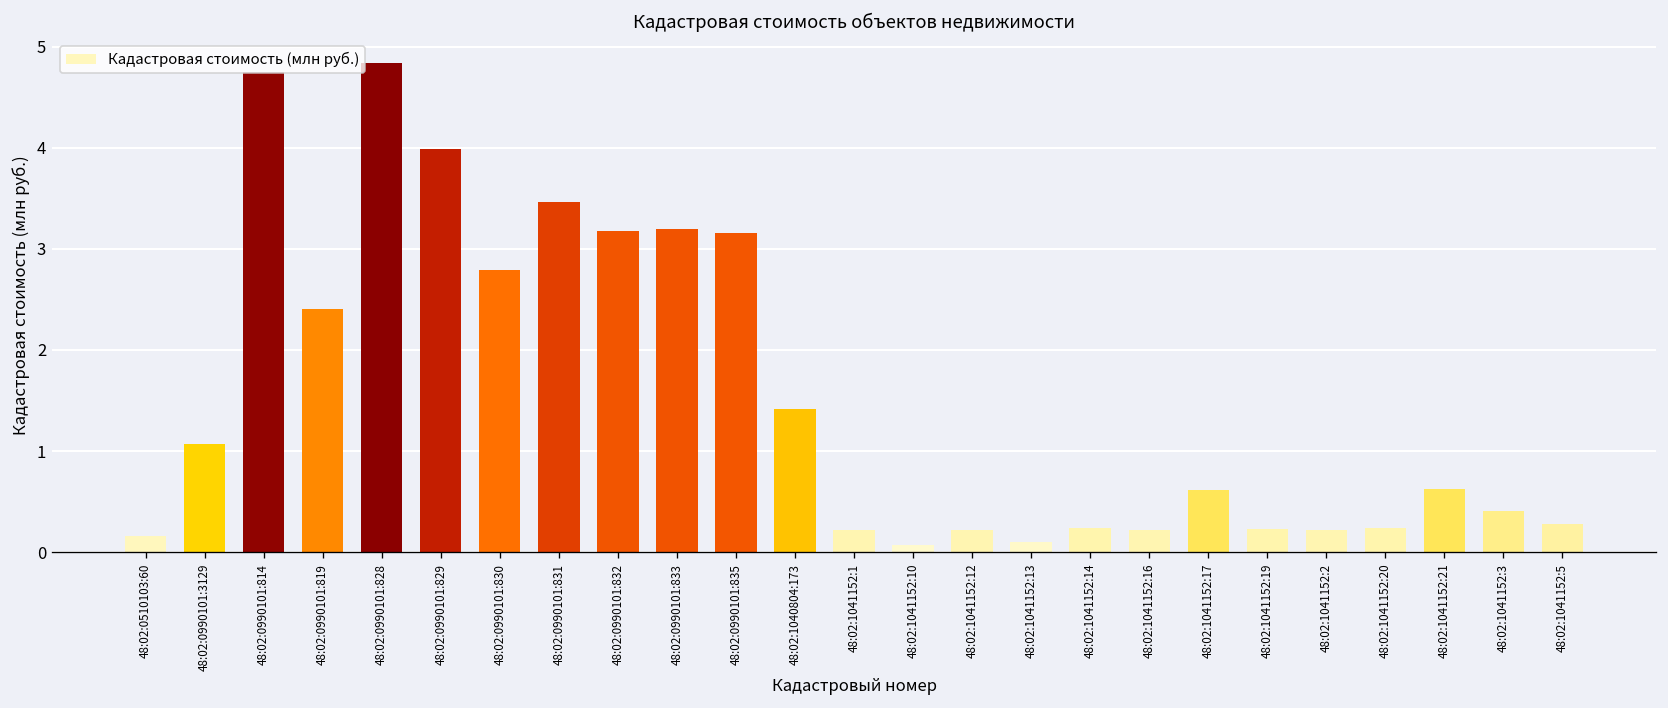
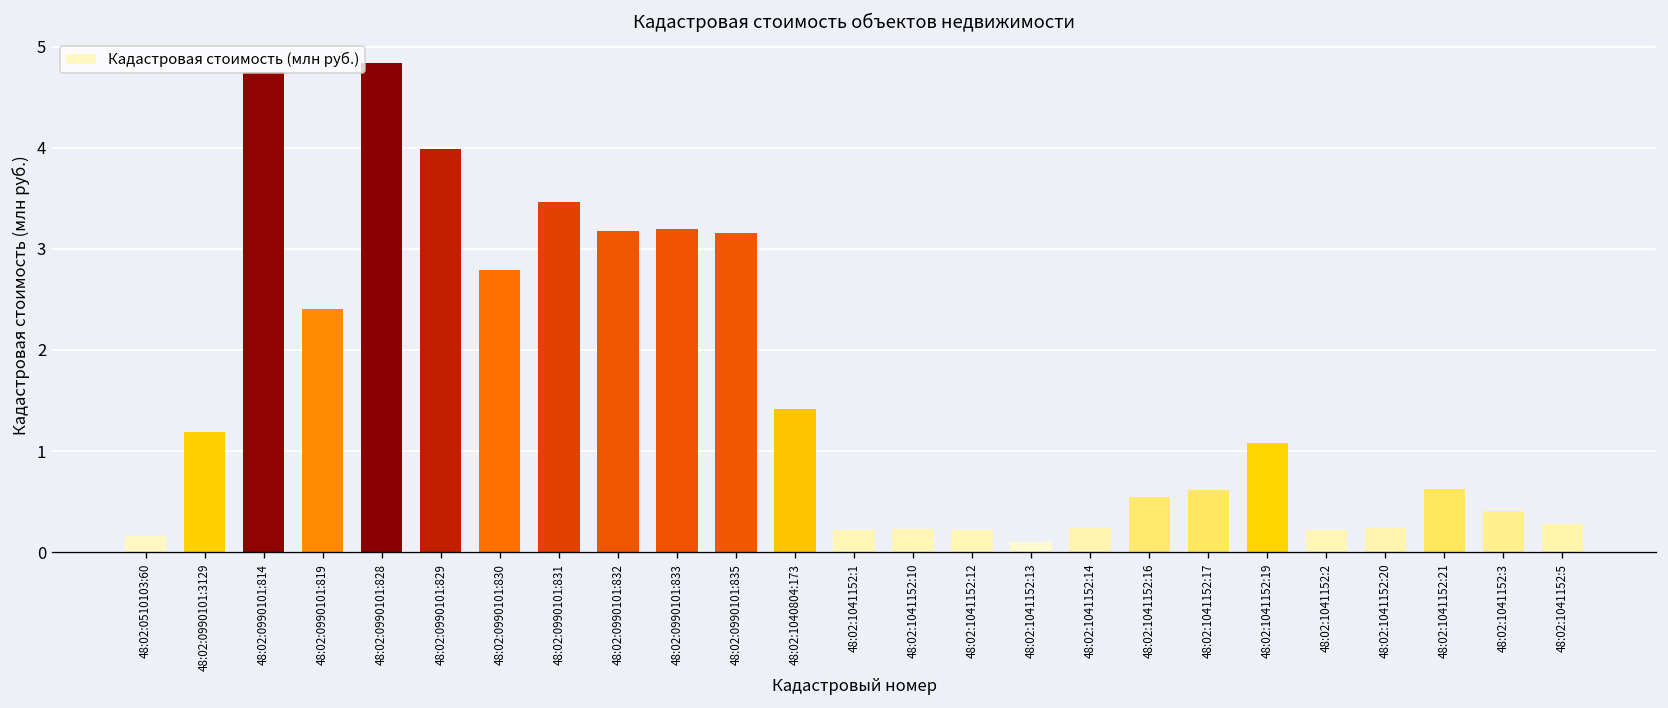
  {
    "48:02:0510103:60": 0.2,
-   "48:02:0990101:3129": 1.1,
+   "48:02:0990101:3129": 1.2,
    "48:02:0990101:819": 2.4,
    "48:02:0990101:828": 4.8,
    "48:02:0990101:829": 4.0,
    "48:02:0990101:830": 2.8,
    "48:02:0990101:831": 3.5,
    "48:02:0990101:832": 3.2,
    "48:02:0990101:833": 3.2,
    "48:02:0990101:835": 3.2,
    "48:02:1040804:173": 1.4,
    "48:02:1041152:1": 0.2,
-   "48:02:1041152:10": 0.1,
+   "48:02:1041152:10": 0.2,
    "48:02:1041152:12": 0.2,
    "48:02:1041152:13": 0.1,
    "48:02:1041152:14": 0.2,
-   "48:02:1041152:16": 0.2,
+   "48:02:1041152:16": 0.5,
    "48:02:1041152:17": 0.6,
-   "48:02:1041152:19": 0.2,
+   "48:02:1041152:19": 1.1,
    "48:02:1041152:2": 0.2,
    "48:02:1041152:20": 0.2,
    "48:02:1041152:21": 0.6,
    "48:02:1041152:3": 0.4,
    "48:02:1041152:5": 0.3
  }
